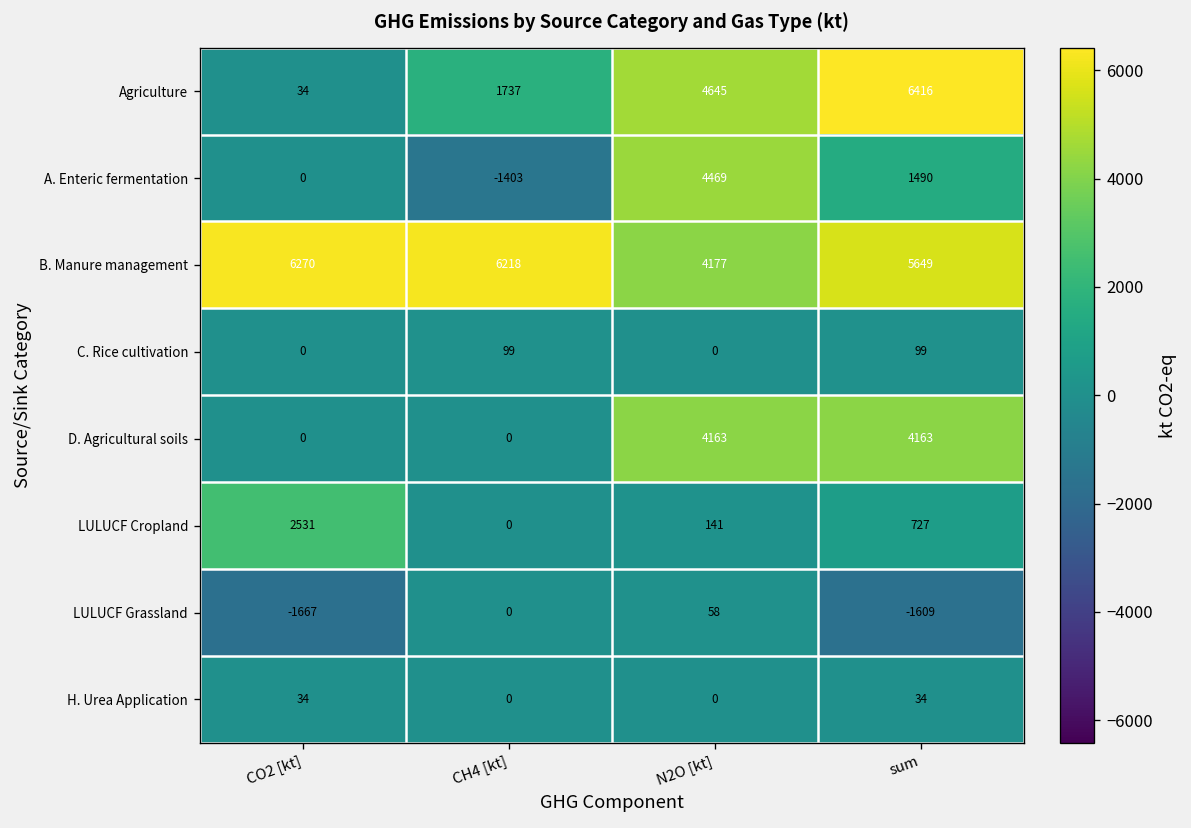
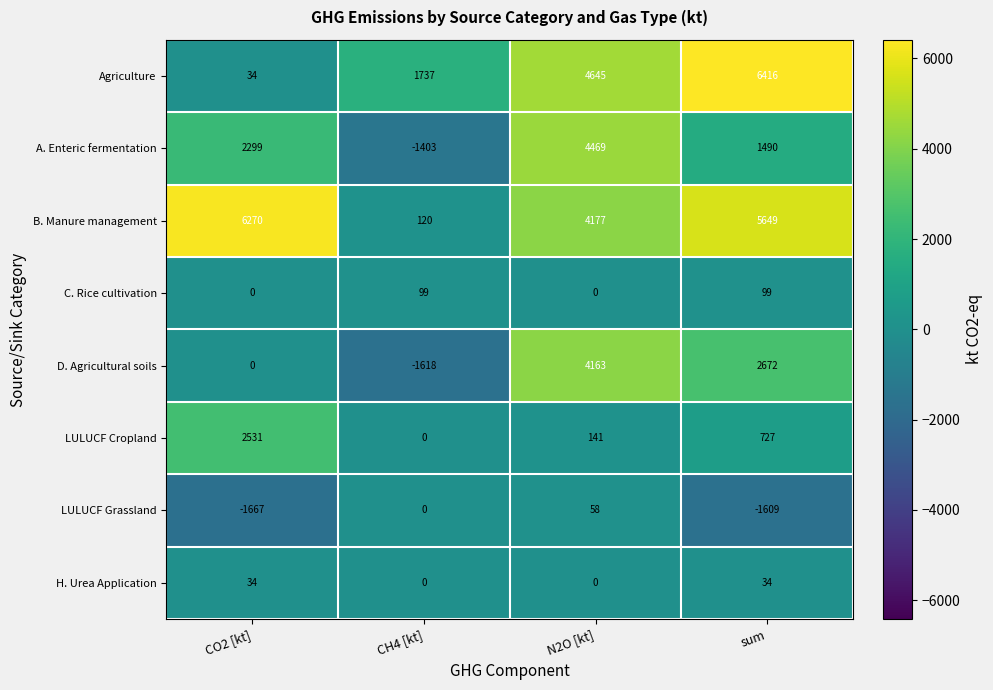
  {
    "Agriculture": {
      "CO2 [kt]": 34,
      "CH4 [kt]": 1737,
      "N2O [kt]": 4645,
      "sum": 6416
    },
    "A. Enteric fermentation": {
-     "CO2 [kt]": 0,
+     "CO2 [kt]": 2299,
      "CH4 [kt]": -1403,
      "N2O [kt]": 4469,
      "sum": 1490
    },
    "B. Manure management": {
      "CO2 [kt]": 6270,
-     "CH4 [kt]": 6218,
+     "CH4 [kt]": 120,
      "N2O [kt]": 4177,
      "sum": 5649
    },
    "C. Rice cultivation": {
      "CO2 [kt]": 0,
      "CH4 [kt]": 99,
      "N2O [kt]": 0,
      "sum": 99
    },
    "D. Agricultural soils": {
      "CO2 [kt]": 0,
-     "CH4 [kt]": 0,
+     "CH4 [kt]": -1618,
      "N2O [kt]": 4163,
-     "sum": 4163
+     "sum": 2672
    },
    "LULUCF Cropland": {
      "CO2 [kt]": 2531,
      "CH4 [kt]": 0,
      "N2O [kt]": 141,
      "sum": 727
    },
    "LULUCF Grassland": {
      "CO2 [kt]": -1667,
      "CH4 [kt]": 0,
      "N2O [kt]": 58,
      "sum": -1609
    },
    "H. Urea Application": {
      "CO2 [kt]": 34,
      "CH4 [kt]": 0,
      "N2O [kt]": 0,
      "sum": 34
    }
  }
